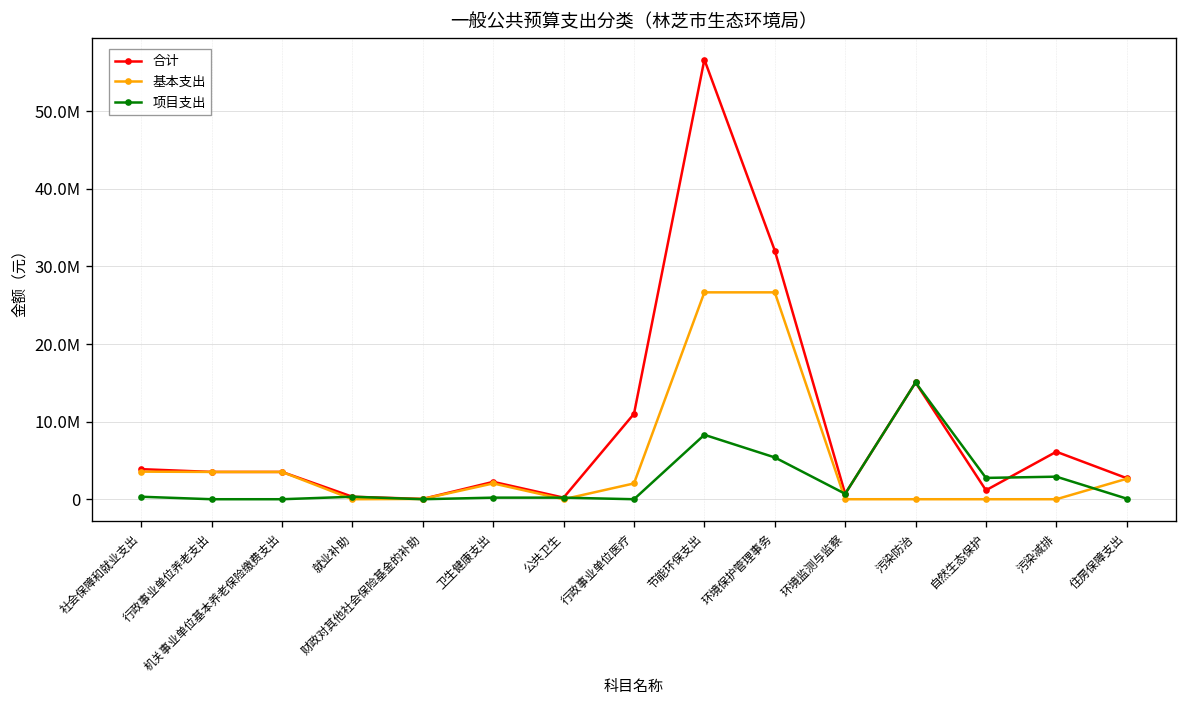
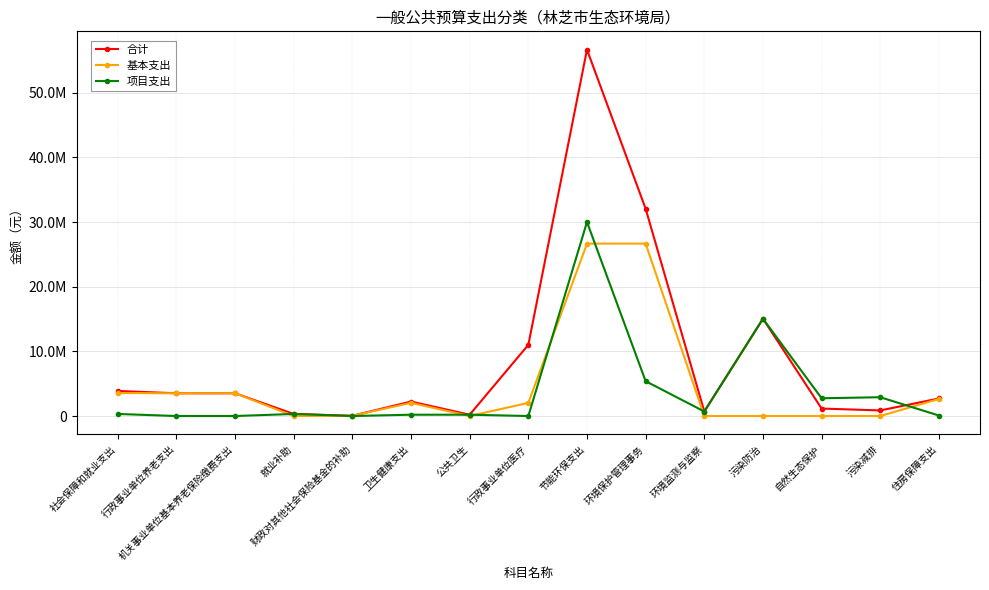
  {
    "合计": {
      "行政事业单位医疗": 11000000,
      "节能环保支出": 57000000,
      "环境保护管理事务": 32000000,
      "自然生态保护": 1000000,
-     "污染减排": 6000000
+     "污染减排": 1000000
    },
    "基本支出": {
      "行政事业单位医疗": 2000000,
      "节能环保支出": 27000000,
      "环境保护管理事务": 27000000,
      "环境监测与监察": 0,
      "污染防治": 0,
      "自然生态保护": 0,
      "污染减排": 0
    },
    "项目支出": {
      "社会保障和就业支出": 0,
      "行政事业单位养老支出": 0,
      "机关事业单位基本养老保险缴费支出": 0,
      "卫生健康支出": 0,
      "行政事业单位医疗": 0,
-     "节能环保支出": 8000000,
+     "节能环保支出": 30000000,
      "环境保护管理事务": 5000000,
      "自然生态保护": 3000000,
      "污染减排": 3000000,
      "住房保障支出": 0
    }
  }
